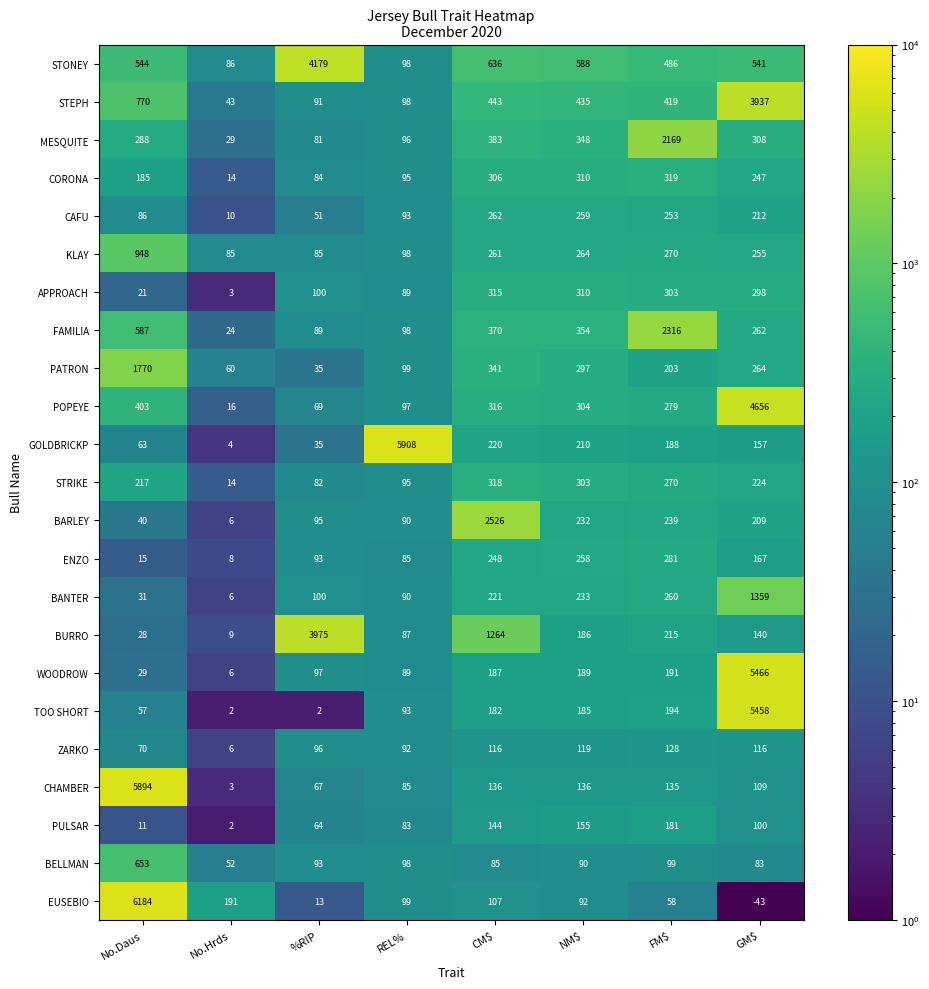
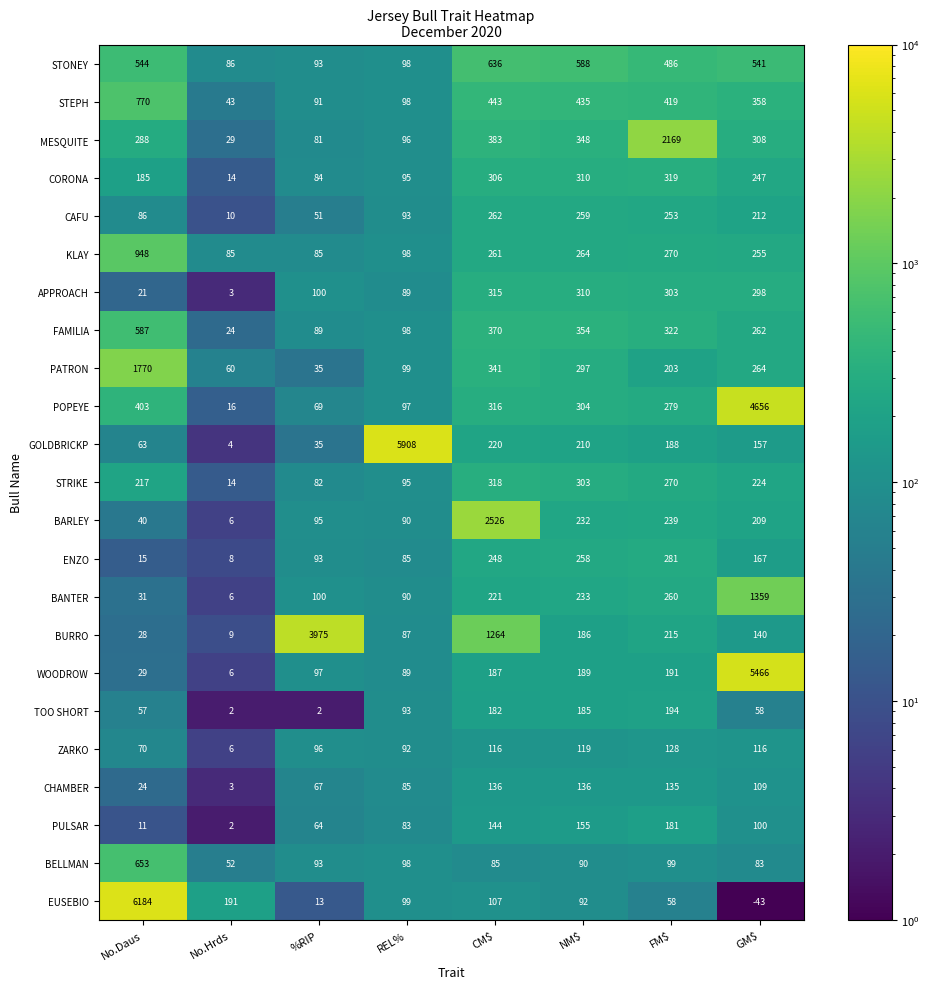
  {
    "STONEY": {
      "No.Daus": 544,
      "No.Hrds": 86,
-     "%RIP": 4179,
+     "%RIP": 93,
      "REL%": 98,
      "CM$": 636,
      "NM$": 588,
      "FM$": 486,
      "GM$": 541
    },
    "STEPH": {
      "No.Daus": 770,
      "No.Hrds": 43,
      "%RIP": 91,
      "REL%": 98,
      "CM$": 443,
      "NM$": 435,
      "FM$": 419,
-     "GM$": 3937
+     "GM$": 358
    },
    "MESQUITE": {
      "No.Daus": 288,
      "No.Hrds": 29,
      "%RIP": 81,
      "REL%": 96,
      "CM$": 383,
      "NM$": 348,
      "FM$": 2169,
      "GM$": 308
    },
    "CORONA": {
      "No.Daus": 185,
      "No.Hrds": 14,
      "%RIP": 84,
      "REL%": 95,
      "CM$": 306,
      "NM$": 310,
      "FM$": 319,
      "GM$": 247
    },
    "CAFU": {
      "No.Daus": 86,
      "No.Hrds": 10,
      "%RIP": 51,
      "REL%": 93,
      "CM$": 262,
      "NM$": 259,
      "FM$": 253,
      "GM$": 212
    },
    "KLAY": {
      "No.Daus": 948,
      "No.Hrds": 85,
      "%RIP": 85,
      "REL%": 98,
      "CM$": 261,
      "NM$": 264,
      "FM$": 270,
      "GM$": 255
    },
    "APPROACH": {
      "No.Daus": 21,
      "No.Hrds": 3,
      "%RIP": 100,
      "REL%": 89,
      "CM$": 315,
      "NM$": 310,
      "FM$": 303,
      "GM$": 298
    },
    "FAMILIA": {
      "No.Daus": 587,
      "No.Hrds": 24,
      "%RIP": 89,
      "REL%": 98,
      "CM$": 370,
      "NM$": 354,
-     "FM$": 2316,
+     "FM$": 322,
      "GM$": 262
    },
    "PATRON": {
      "No.Daus": 1770,
      "No.Hrds": 60,
      "%RIP": 35,
      "REL%": 99,
      "CM$": 341,
      "NM$": 297,
      "FM$": 203,
      "GM$": 264
    },
    "POPEYE": {
      "No.Daus": 403,
      "No.Hrds": 16,
      "%RIP": 69,
      "REL%": 97,
      "CM$": 316,
      "NM$": 304,
      "FM$": 279,
      "GM$": 4656
    },
    "GOLDBRICKP": {
      "No.Daus": 63,
      "No.Hrds": 4,
      "%RIP": 35,
      "REL%": 5908,
      "CM$": 220,
      "NM$": 210,
      "FM$": 188,
      "GM$": 157
    },
    "STRIKE": {
      "No.Daus": 217,
      "No.Hrds": 14,
      "%RIP": 82,
      "REL%": 95,
      "CM$": 318,
      "NM$": 303,
      "FM$": 270,
      "GM$": 224
    },
    "BARLEY": {
      "No.Daus": 40,
      "No.Hrds": 6,
      "%RIP": 95,
      "REL%": 90,
      "CM$": 2526,
      "NM$": 232,
      "FM$": 239,
      "GM$": 209
    },
    "ENZO": {
      "No.Daus": 15,
      "No.Hrds": 8,
      "%RIP": 93,
      "REL%": 85,
      "CM$": 248,
      "NM$": 258,
      "FM$": 281,
      "GM$": 167
    },
    "BANTER": {
      "No.Daus": 31,
      "No.Hrds": 6,
      "%RIP": 100,
      "REL%": 90,
      "CM$": 221,
      "NM$": 233,
      "FM$": 260,
      "GM$": 1359
    },
    "BURRO": {
      "No.Daus": 28,
      "No.Hrds": 9,
      "%RIP": 3975,
      "REL%": 87,
      "CM$": 1264,
      "NM$": 186,
      "FM$": 215,
      "GM$": 140
    },
    "WOODROW": {
      "No.Daus": 29,
      "No.Hrds": 6,
      "%RIP": 97,
      "REL%": 89,
      "CM$": 187,
      "NM$": 189,
      "FM$": 191,
      "GM$": 5466
    },
    "TOO SHORT": {
      "No.Daus": 57,
      "No.Hrds": 2,
      "%RIP": 2,
      "REL%": 93,
      "CM$": 182,
      "NM$": 185,
      "FM$": 194,
-     "GM$": 5458
+     "GM$": 58
    },
    "ZARKO": {
      "No.Daus": 70,
      "No.Hrds": 6,
      "%RIP": 96,
      "REL%": 92,
      "CM$": 116,
      "NM$": 119,
      "FM$": 128,
      "GM$": 116
    },
    "CHAMBER": {
-     "No.Daus": 5894,
+     "No.Daus": 24,
      "No.Hrds": 3,
      "%RIP": 67,
      "REL%": 85,
      "CM$": 136,
      "NM$": 136,
      "FM$": 135,
      "GM$": 109
    },
    "PULSAR": {
      "No.Daus": 11,
      "No.Hrds": 2,
      "%RIP": 64,
      "REL%": 83,
      "CM$": 144,
      "NM$": 155,
      "FM$": 181,
      "GM$": 100
    },
    "BELLMAN": {
      "No.Daus": 653,
      "No.Hrds": 52,
      "%RIP": 93,
      "REL%": 98,
      "CM$": 85,
      "NM$": 90,
      "FM$": 99,
      "GM$": 83
    },
    "EUSEBIO": {
      "No.Daus": 6184,
      "No.Hrds": 191,
      "%RIP": 13,
      "REL%": 99,
      "CM$": 107,
      "NM$": 92,
      "FM$": 58,
      "GM$": -43
    }
  }
